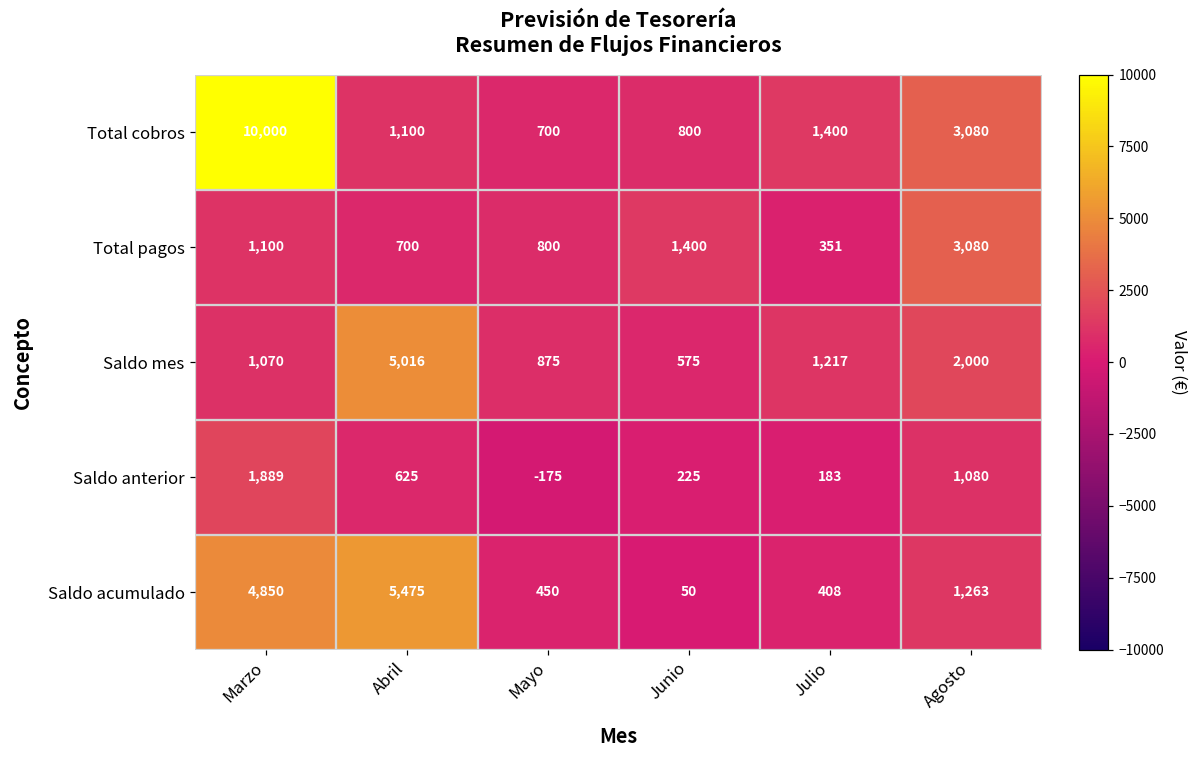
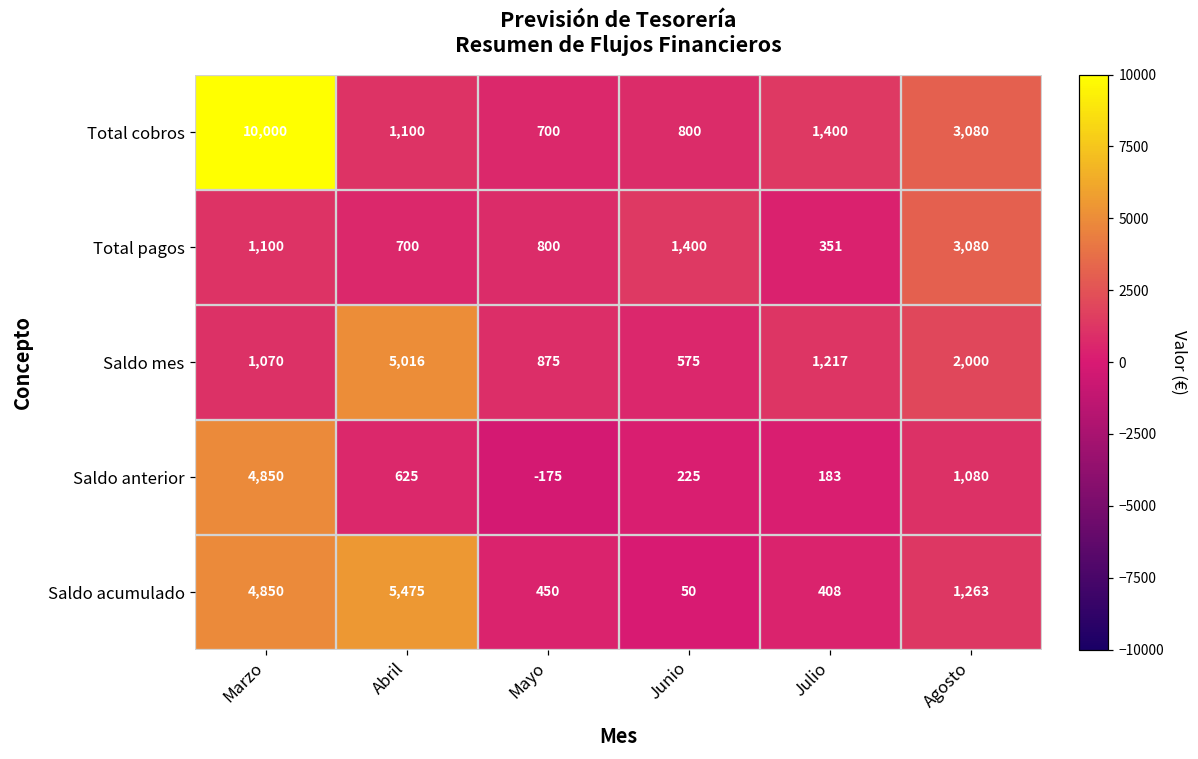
  {
    "Total cobros": {
      "Marzo": "10,000",
      "Abril": "1,100",
      "Mayo": "700",
      "Junio": "800",
      "Julio": "1,400",
      "Agosto": "3,080"
    },
    "Total pagos": {
      "Marzo": "1,100",
      "Abril": "700",
      "Mayo": "800",
      "Junio": "1,400",
      "Julio": "351",
      "Agosto": "3,080"
    },
    "Saldo mes": {
      "Marzo": "1,070",
      "Abril": "5,016",
      "Mayo": "875",
      "Junio": "575",
      "Julio": "1,217",
      "Agosto": "2,000"
    },
    "Saldo anterior": {
-     "Marzo": "1,889",
+     "Marzo": "4,850",
      "Abril": "625",
      "Mayo": "-175",
      "Junio": "225",
      "Julio": "183",
      "Agosto": "1,080"
    },
    "Saldo acumulado": {
      "Marzo": "4,850",
      "Abril": "5,475",
      "Mayo": "450",
      "Junio": "50",
      "Julio": "408",
      "Agosto": "1,263"
    }
  }
